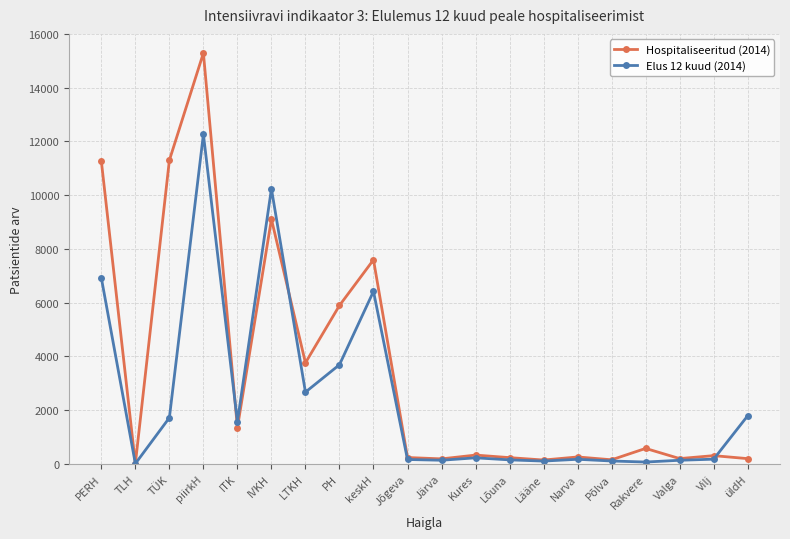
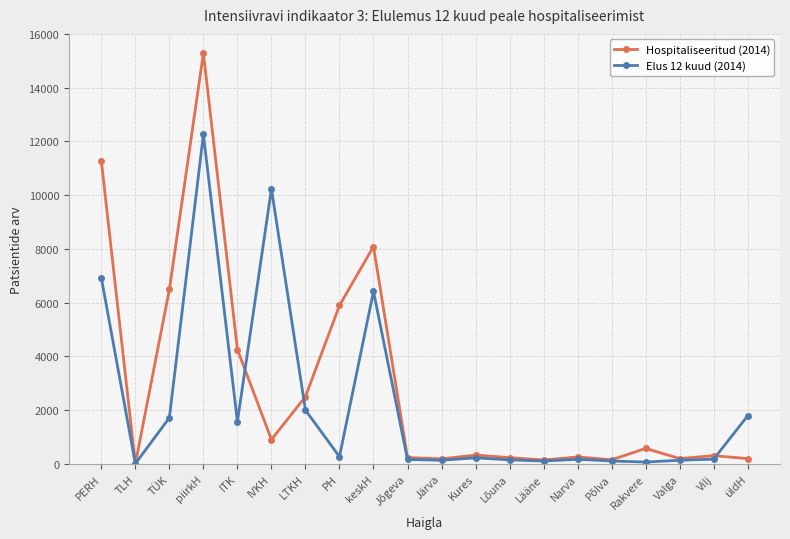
  {
    "Hospitaliseeritud (2014)": {
      "PERH": 11300,
-     "TÜK": 11300,
+     "TÜK": 6500,
      "piirkH": 15300,
-     "ITK": 1400,
-     "IVKH": 9100,
-     "LTKH": 3800,
+     "ITK": 4300,
+     "IVKH": 900,
+     "LTKH": 2500,
      "PH": 5900,
-     "keskH": 7600,
+     "keskH": 8100,
      "Kures": 300,
      "Rakvere": 600,
      "Vilj": 300,
      "üldH": 200
    },
    "Elus 12 kuud (2014)": {
      "PERH": 6900,
      "TÜK": 1700,
      "piirkH": 12300,
      "ITK": 1600,
      "IVKH": 10200,
-     "LTKH": 2700,
-     "PH": 3700,
+     "LTKH": 2000,
+     "PH": 300,
      "keskH": 6400,
      "Kures": 200,
      "Rakvere": 100,
      "Vilj": 200,
      "üldH": 1800
    }
  }
